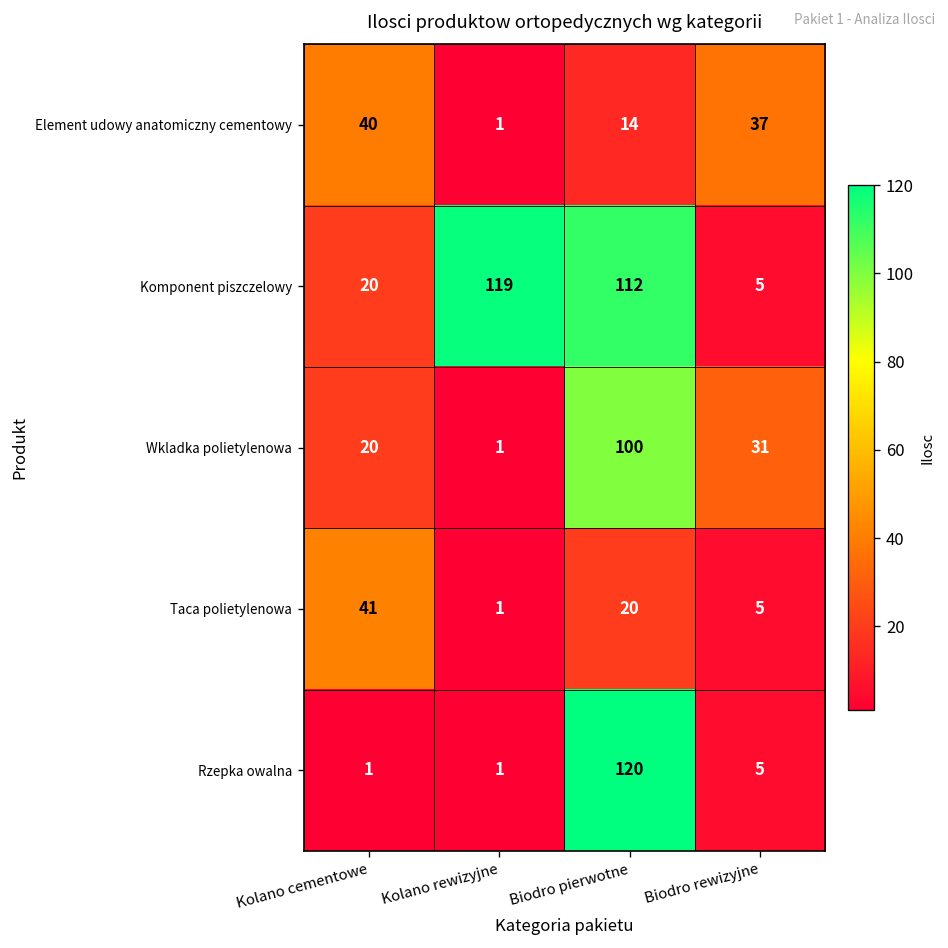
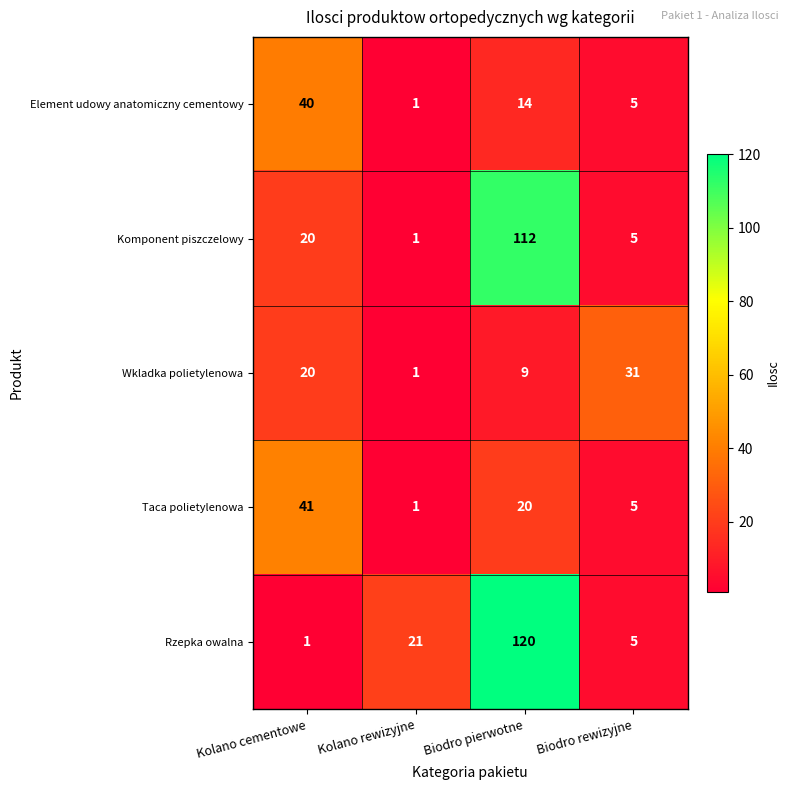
  {
    "Element udowy anatomiczny cementowy": {
      "Kolano cementowe": 40,
      "Kolano rewizyjne": 1,
      "Biodro pierwotne": 14,
-     "Biodro rewizyjne": 37
+     "Biodro rewizyjne": 5
    },
    "Komponent piszczelowy": {
      "Kolano cementowe": 20,
-     "Kolano rewizyjne": 119,
+     "Kolano rewizyjne": 1,
      "Biodro pierwotne": 112,
      "Biodro rewizyjne": 5
    },
    "Wkladka polietylenowa": {
      "Kolano cementowe": 20,
      "Kolano rewizyjne": 1,
-     "Biodro pierwotne": 100,
+     "Biodro pierwotne": 9,
      "Biodro rewizyjne": 31
    },
    "Taca polietylenowa": {
      "Kolano cementowe": 41,
      "Kolano rewizyjne": 1,
      "Biodro pierwotne": 20,
      "Biodro rewizyjne": 5
    },
    "Rzepka owalna": {
      "Kolano cementowe": 1,
-     "Kolano rewizyjne": 1,
+     "Kolano rewizyjne": 21,
      "Biodro pierwotne": 120,
      "Biodro rewizyjne": 5
    }
  }
